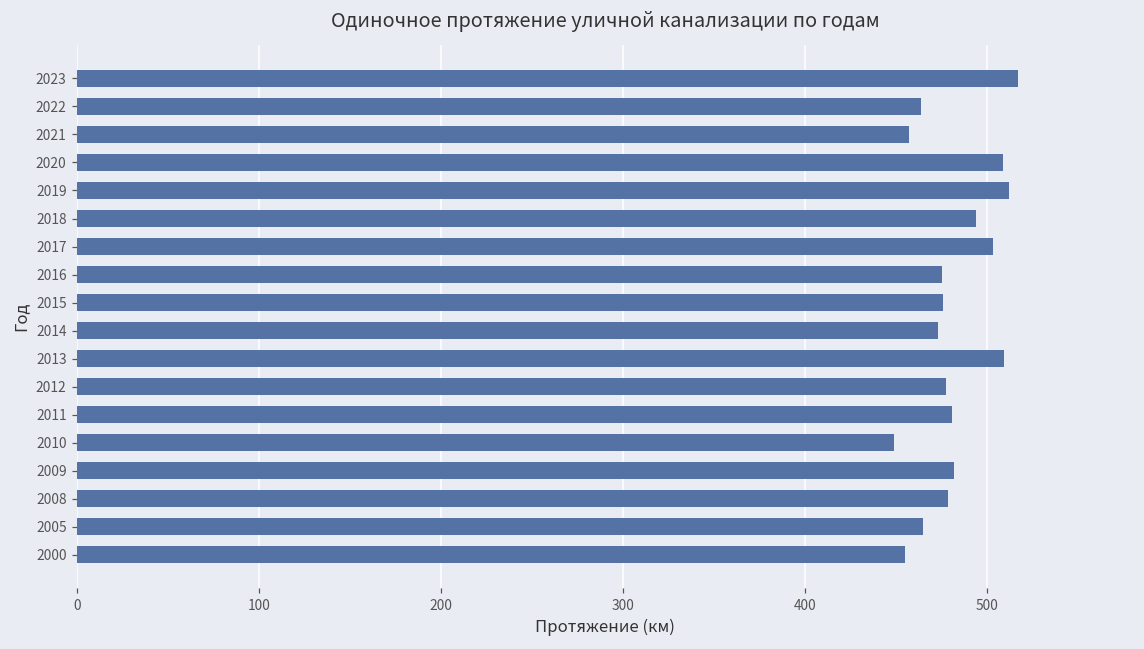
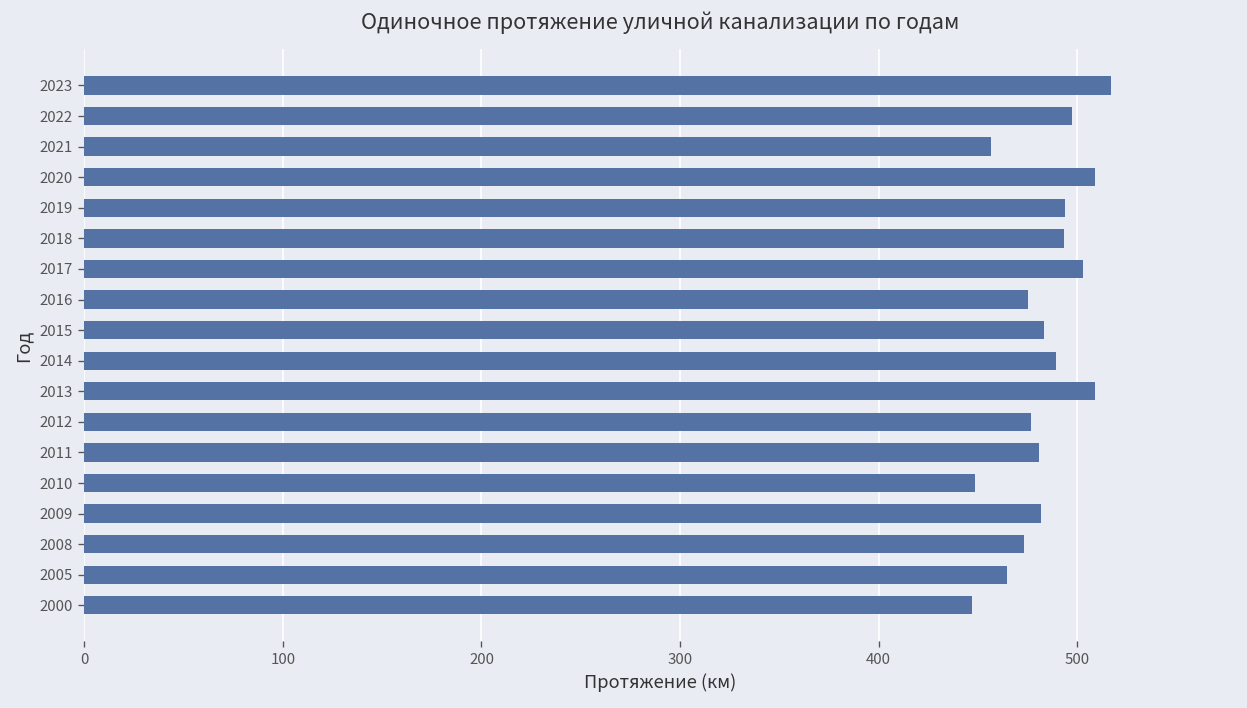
  {
    "2023": 517,
-   "2022": 464,
+   "2022": 498,
    "2021": 457,
    "2020": 509,
-   "2019": 512,
+   "2019": 494,
    "2018": 494,
    "2017": 503,
    "2016": 475,
-   "2015": 476,
-   "2014": 473,
+   "2015": 483,
+   "2014": 489,
    "2013": 509,
    "2012": 477,
    "2011": 481,
    "2010": 449,
    "2009": 482,
-   "2008": 478,
+   "2008": 473,
    "2005": 465,
-   "2000": 455
+   "2000": 447
  }
